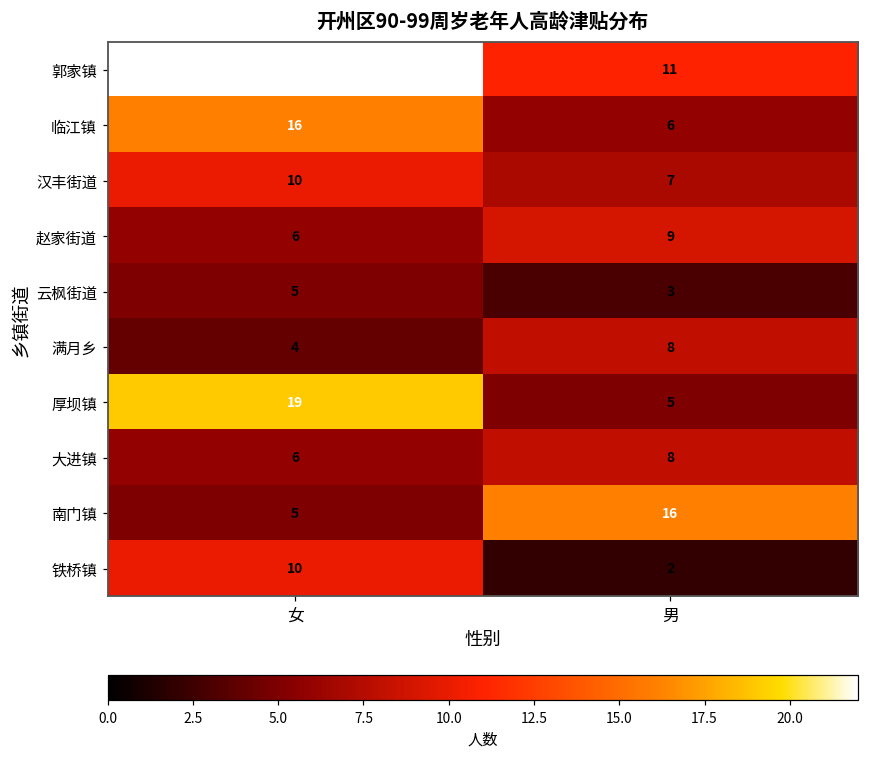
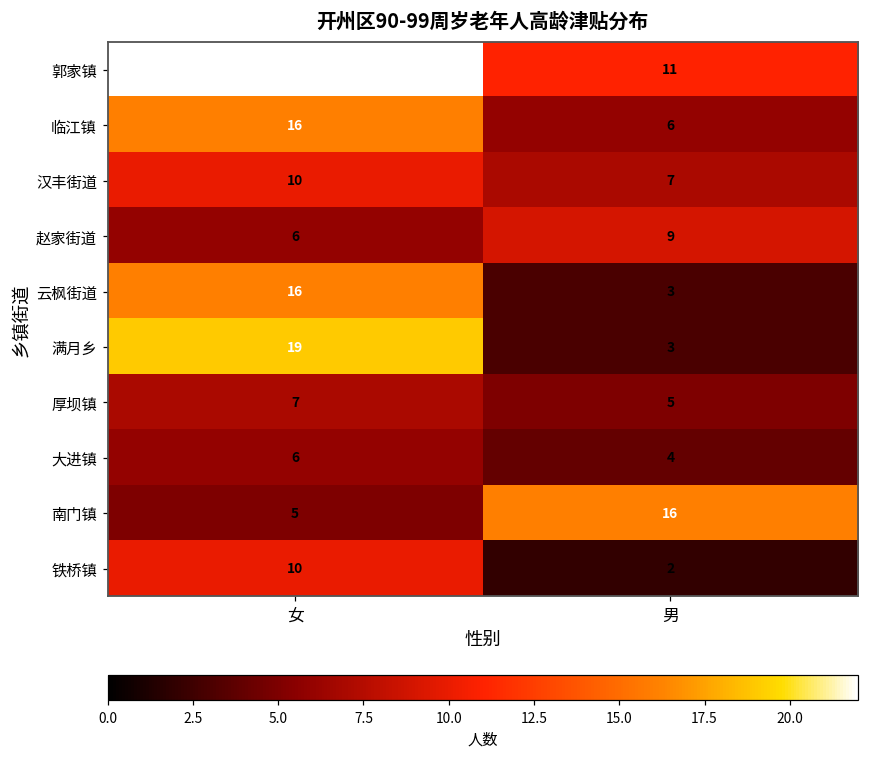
  {
    "郭家镇": {
      "男": 11
    },
    "临江镇": {
      "女": 16,
      "男": 6
    },
    "汉丰街道": {
      "女": 10,
      "男": 7
    },
    "赵家街道": {
      "女": 6,
      "男": 9
    },
    "云枫街道": {
-     "女": 5,
+     "女": 16,
      "男": 3
    },
    "满月乡": {
-     "女": 4,
-     "男": 8
+     "女": 19,
+     "男": 3
    },
    "厚坝镇": {
-     "女": 19,
+     "女": 7,
      "男": 5
    },
    "大进镇": {
      "女": 6,
-     "男": 8
+     "男": 4
    },
    "南门镇": {
      "女": 5,
      "男": 16
    },
    "铁桥镇": {
      "女": 10,
      "男": 2
    }
  }
